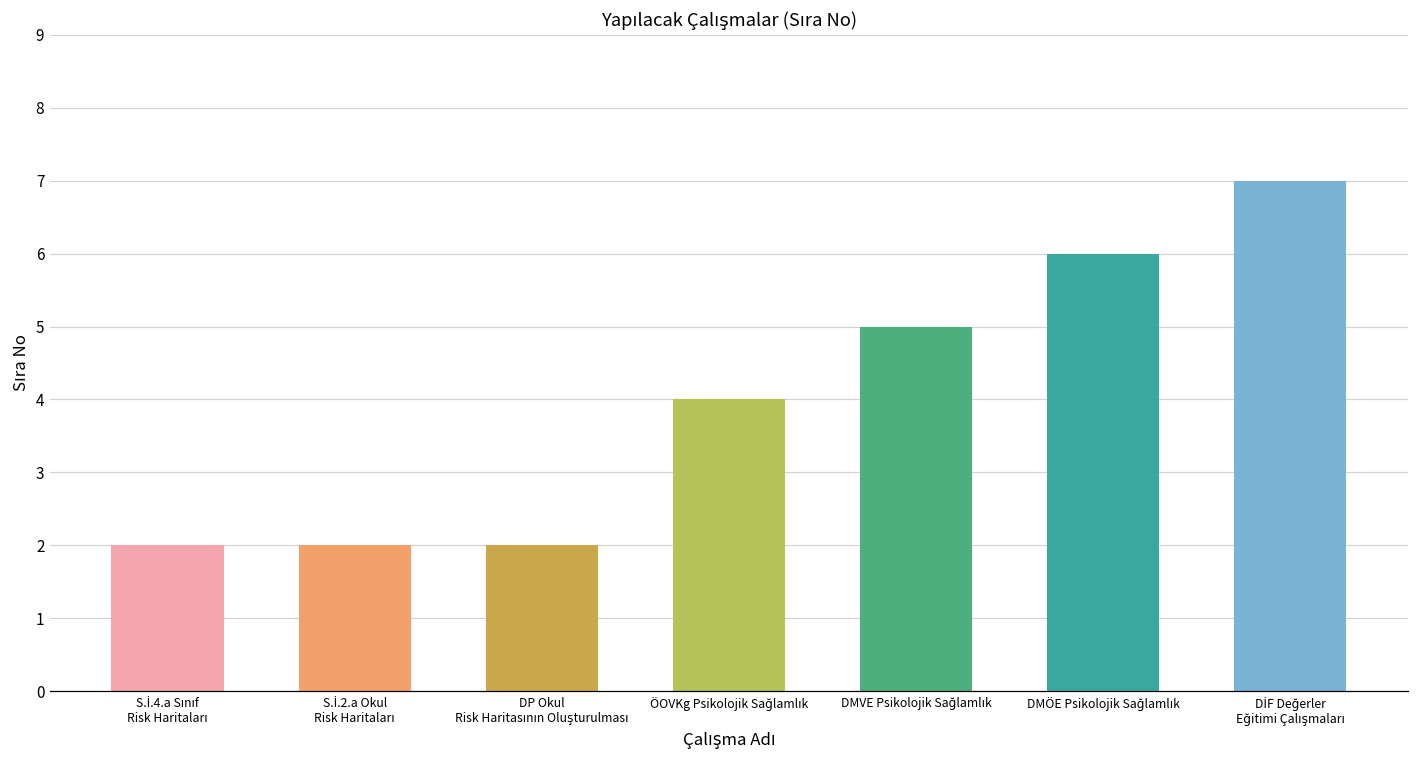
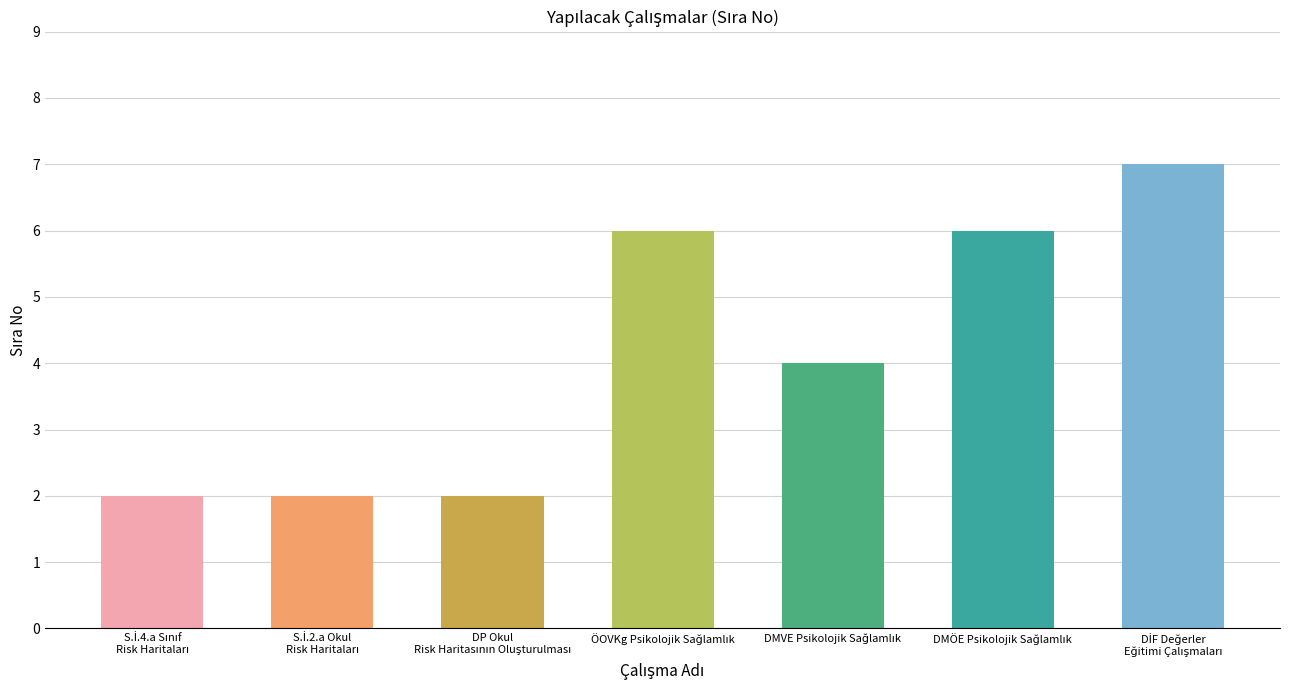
  {
    "S.İ.4.a Sınıf Risk Haritaları": 2,
    "S.İ.2.a Okul Risk Haritaları": 2,
    "DP Okul Risk Haritasının Oluşturulması": 2,
-   "ÖOVKg Psikolojik Sağlamlık": 4,
-   "DMVE Psikolojik Sağlamlık": 5,
+   "ÖOVKg Psikolojik Sağlamlık": 6,
+   "DMVE Psikolojik Sağlamlık": 4,
    "DMÖE Psikolojik Sağlamlık": 6,
    "DİF Değerler Eğitimi Çalışmaları": 7
  }
